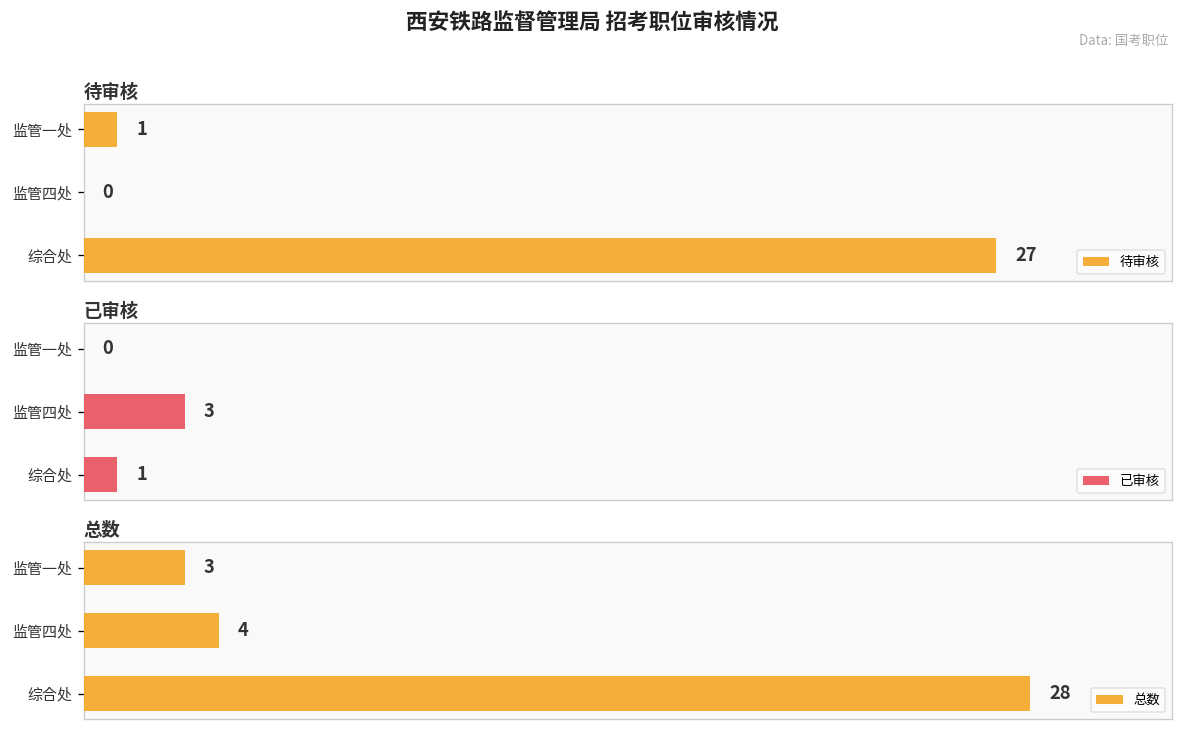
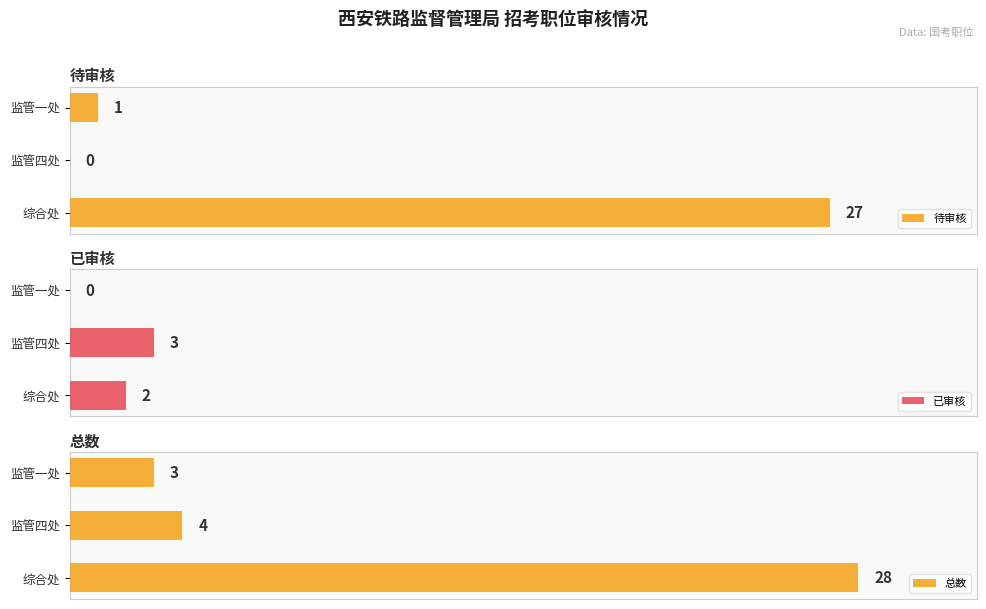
  {
    "待审核": {
      "监管一处": 1,
      "监管四处": 0,
      "综合处": 27
    },
    "已审核": {
      "监管一处": 0,
      "监管四处": 3,
-     "综合处": 1
+     "综合处": 2
    },
    "总数": {
      "监管一处": 3,
      "监管四处": 4,
      "综合处": 28
    }
  }
